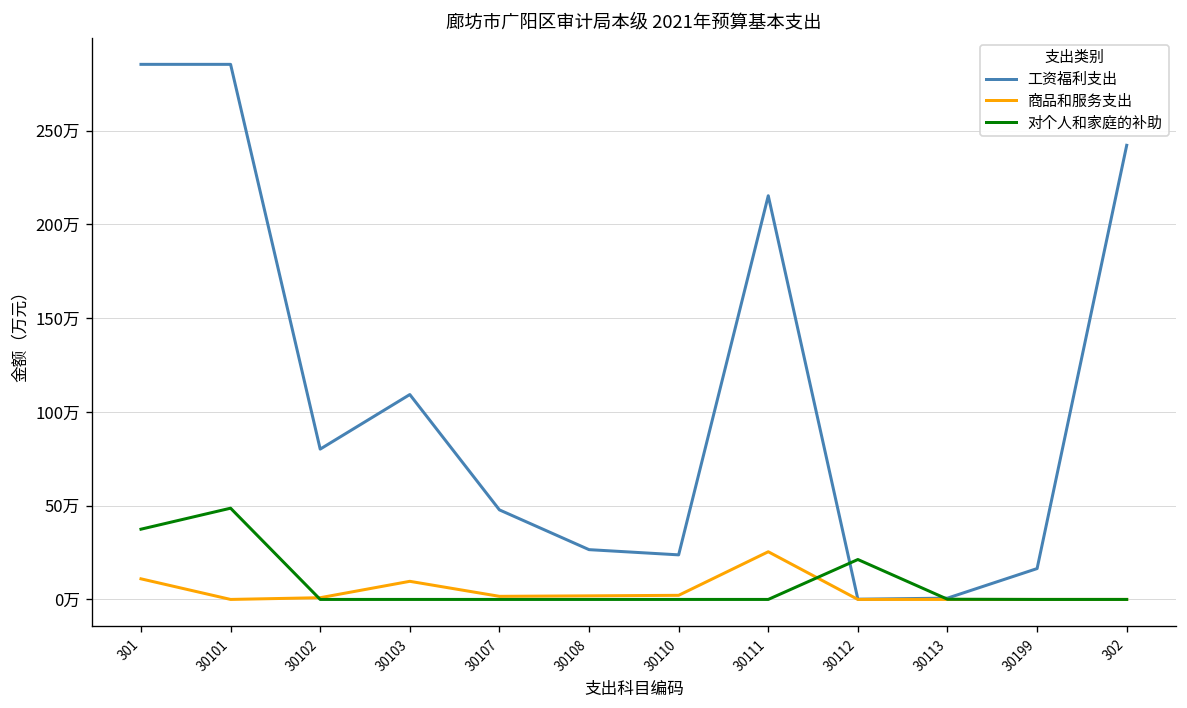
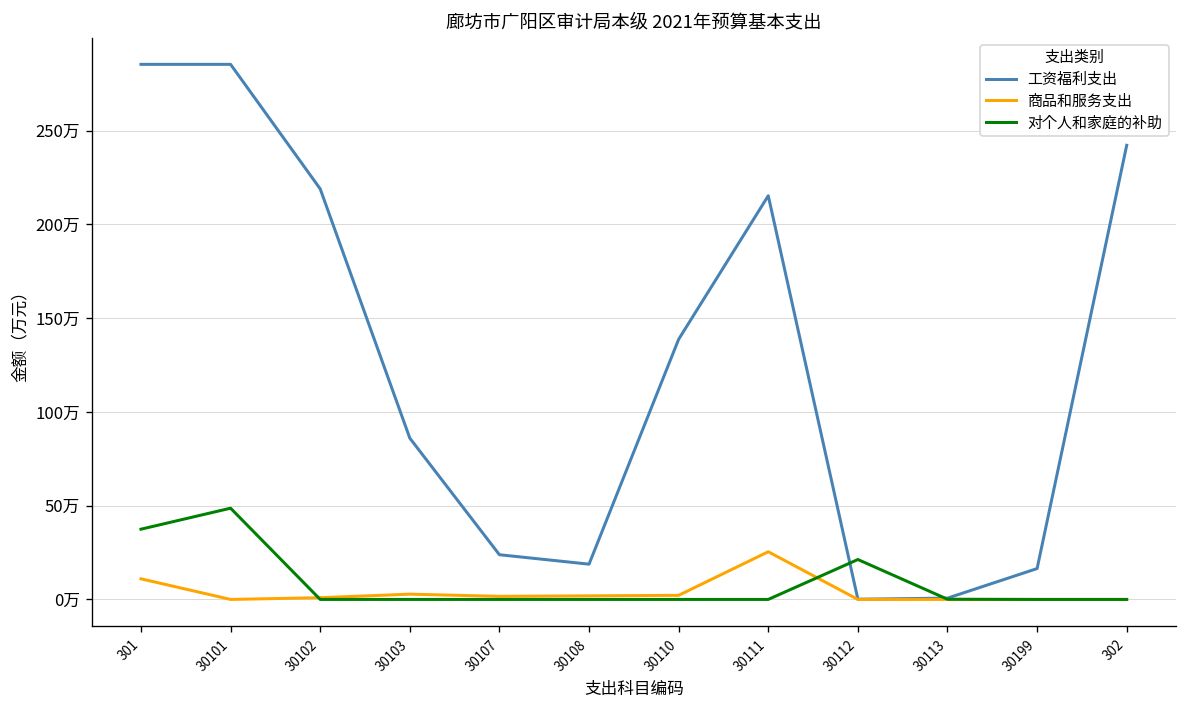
  {
    "工资福利支出": {
      "301": "285万",
      "30101": "285万",
-     "30102": "80万",
-     "30103": "109万",
-     "30107": "48万",
-     "30108": "27万",
-     "30110": "24万",
+     "30102": "219万",
+     "30103": "86万",
+     "30107": "24万",
+     "30108": "19万",
+     "30110": "139万",
      "30111": "215万",
      "30199": "16万",
      "302": "242万"
    },
    "商品和服务支出": {
      "301": "11万",
      "30101": "0万",
-     "30103": "10万",
+     "30103": "3万",
      "30107": "2万",
      "30108": "2万",
      "30110": "2万",
      "30111": "25万"
    },
    "对个人和家庭的补助": {
      "301": "37万",
      "30101": "49万",
      "30103": "0万",
      "30107": "0万",
      "30108": "0万",
      "30110": "0万",
      "30111": "0万",
      "30112": "21万"
    }
  }
